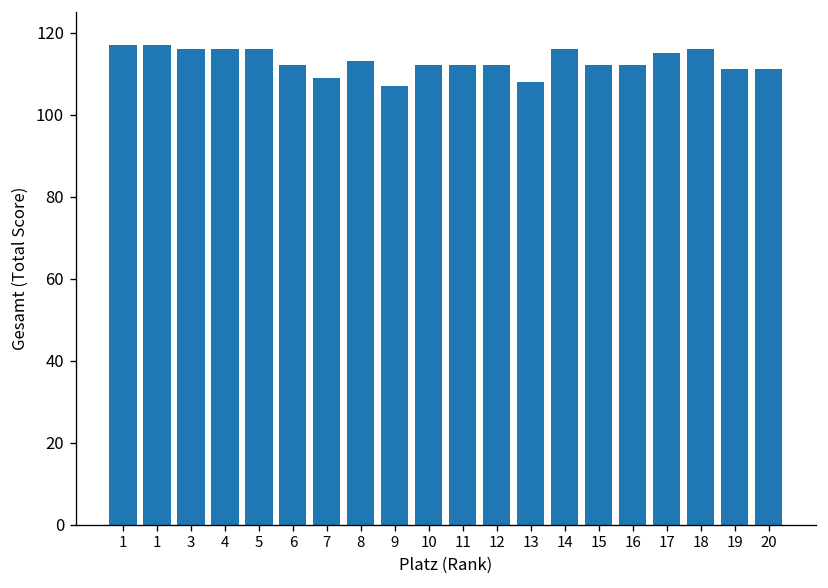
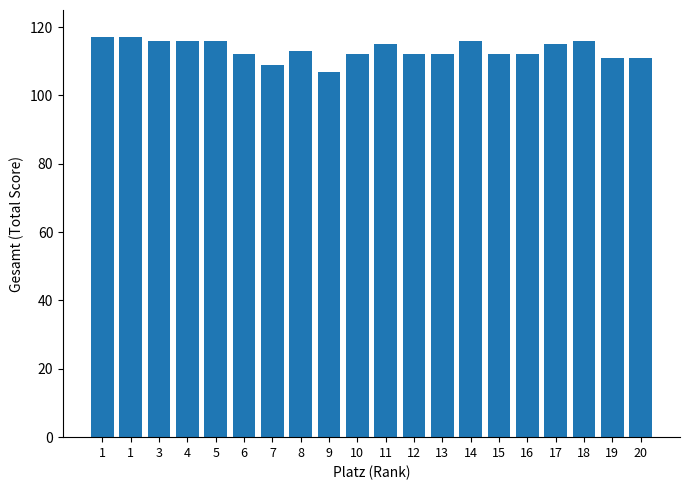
  {
    "3": 116,
    "4": 116,
    "5": 116,
    "6": 112,
    "7": 109,
    "8": 113,
    "9": 107,
    "10": 112,
-   "11": 112,
+   "11": 115,
    "12": 112,
-   "13": 108,
+   "13": 112,
    "14": 116,
    "15": 112,
    "16": 112,
    "17": 115,
    "18": 116,
    "19": 111,
    "20": 111
  }
